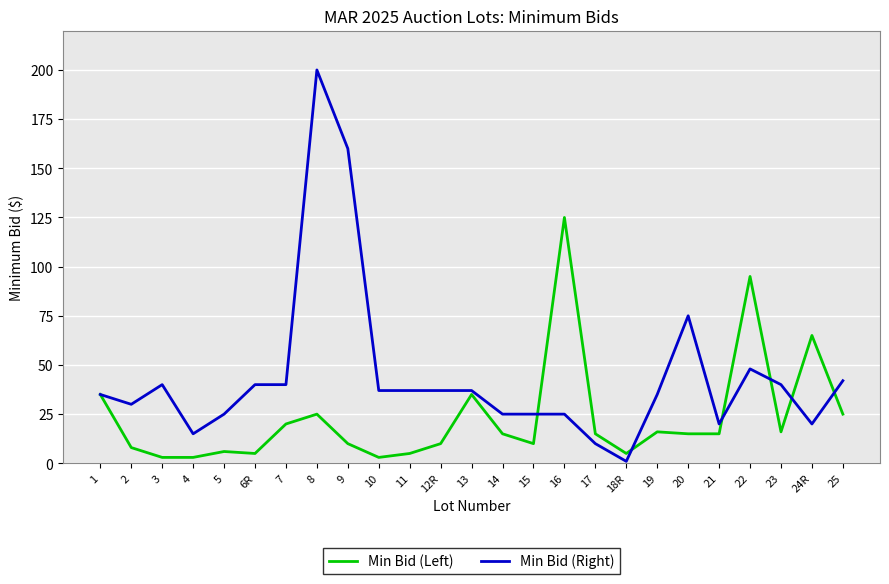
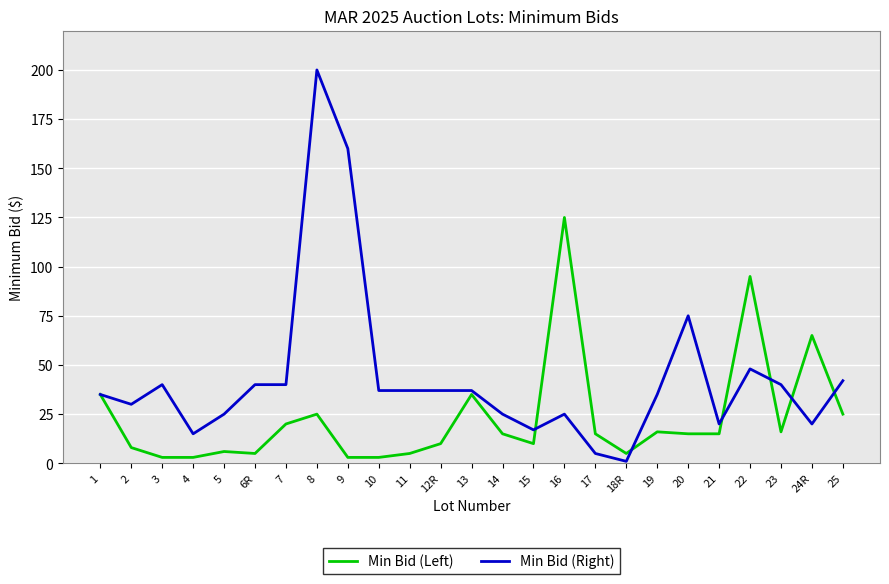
  {
    "Min Bid (Left)": {
      "2": 8,
      "3": 3,
      "4": 3,
      "5": 6,
      "6R": 5,
      "7": 20,
      "8": 25,
-     "9": 10,
+     "9": 3,
      "10": 3,
      "11": 5,
      "12R": 10,
      "13": 35,
      "14": 15,
      "15": 10,
      "16": 125,
      "17": 15,
      "18R": 5,
      "19": 16,
      "20": 15,
      "21": 15,
      "22": 95,
      "23": 16,
      "24R": 65,
      "25": 25
    },
    "Min Bid (Right)": {
      "2": 30,
      "3": 40,
      "4": 15,
      "5": 25,
      "6R": 40,
      "7": 40,
      "8": 200,
      "9": 160,
      "10": 37,
      "11": 37,
      "12R": 37,
      "13": 37,
      "14": 25,
-     "15": 25,
+     "15": 17,
      "16": 25,
-     "17": 10,
+     "17": 5,
      "18R": 1,
      "19": 35,
      "20": 75,
      "21": 20,
      "22": 48,
      "23": 40,
      "24R": 20,
      "25": 42
    }
  }
